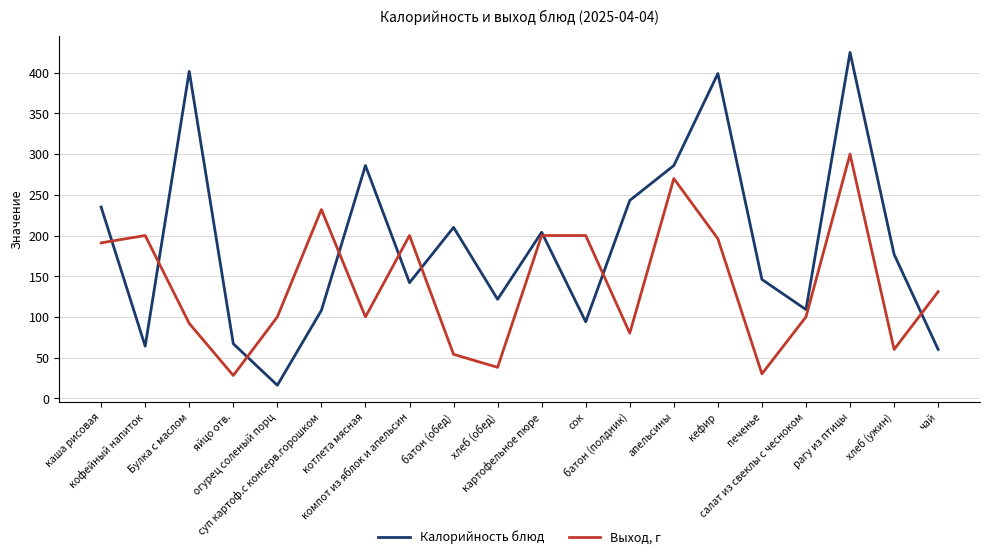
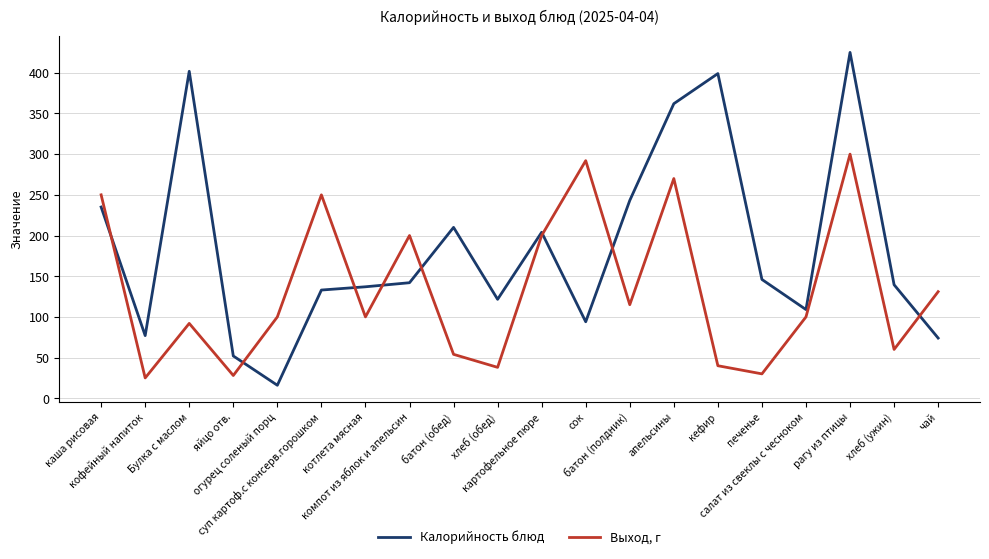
  {
    "Калорийность блюд": {
      "каша рисовая": 240,
-     "кофейный напиток": 60,
+     "кофейный напиток": 80,
      "Булка с маслом": 400,
-     "яйцо отв.": 70,
+     "яйцо отв.": 50,
      "огурец соленый порц": 20,
-     "суп картоф.с консерв.горошком": 110,
-     "котлета мясная": 290,
+     "суп картоф.с консерв.горошком": 130,
+     "котлета мясная": 140,
      "компот из яблок и апельсин": 140,
      "батон (обед)": 210,
      "хлеб (обед)": 120,
      "картофельное пюре": 200,
      "сок": 90,
      "батон (полдник)": 240,
-     "апельсины": 290,
+     "апельсины": 360,
      "кефир": 400,
      "печенье": 150,
      "салат из свеклы с чесноком": 110,
      "рагу из птицы": 430,
-     "хлеб (ужин)": 180,
-     "чай": 60
+     "хлеб (ужин)": 140,
+     "чай": 70
    },
    "Выход, г": {
-     "каша рисовая": 190,
-     "кофейный напиток": 200,
+     "каша рисовая": 250,
+     "кофейный напиток": 30,
      "Булка с маслом": 90,
      "яйцо отв.": 30,
      "огурец соленый порц": 100,
-     "суп картоф.с консерв.горошком": 230,
+     "суп картоф.с консерв.горошком": 250,
      "котлета мясная": 100,
      "компот из яблок и апельсин": 200,
      "батон (обед)": 50,
      "хлеб (обед)": 40,
      "картофельное пюре": 200,
-     "сок": 200,
-     "батон (полдник)": 80,
+     "сок": 290,
+     "батон (полдник)": 120,
      "апельсины": 270,
-     "кефир": 200,
+     "кефир": 40,
      "печенье": 30,
      "салат из свеклы с чесноком": 100,
      "рагу из птицы": 300,
      "хлеб (ужин)": 60,
      "чай": 130
    }
  }
